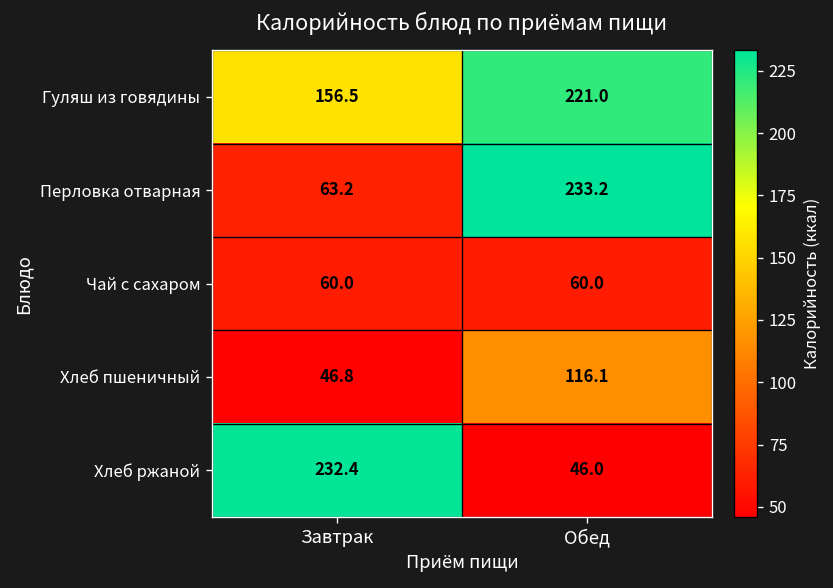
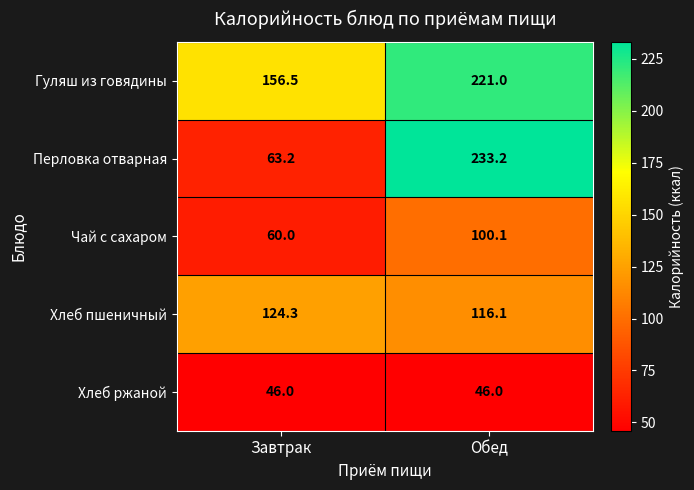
  {
    "Гуляш из говядины": {
      "Завтрак": 156.5,
      "Обед": 221.0
    },
    "Перловка отварная": {
      "Завтрак": 63.2,
      "Обед": 233.2
    },
    "Чай с сахаром": {
      "Завтрак": 60.0,
-     "Обед": 60.0
+     "Обед": 100.1
    },
    "Хлеб пшеничный": {
-     "Завтрак": 46.8,
+     "Завтрак": 124.3,
      "Обед": 116.1
    },
    "Хлеб ржаной": {
-     "Завтрак": 232.4,
+     "Завтрак": 46.0,
      "Обед": 46.0
    }
  }
